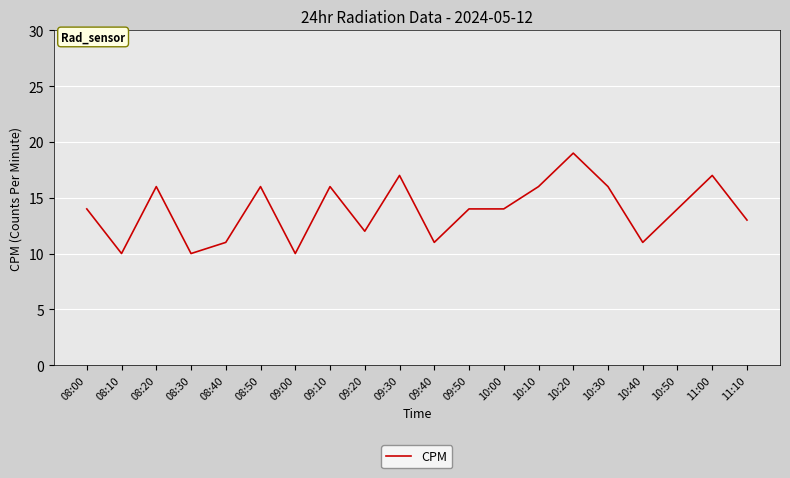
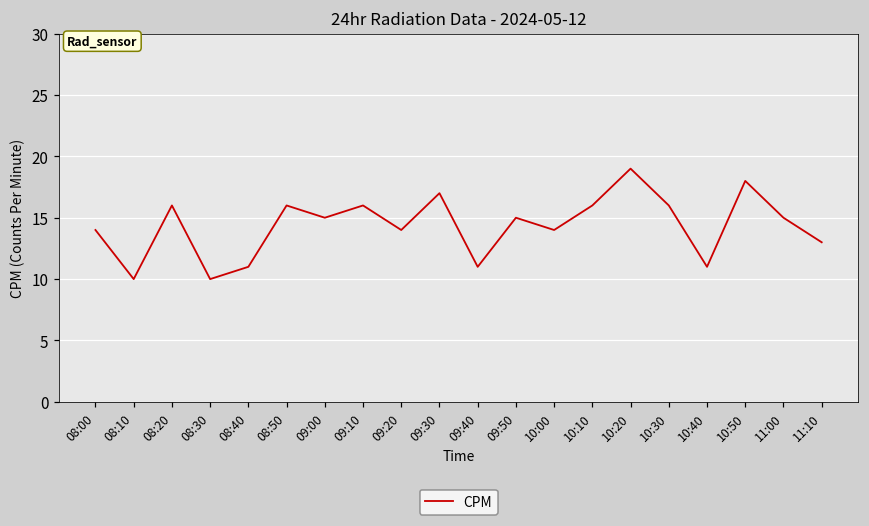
  {
    "08:00": 14,
    "08:10": 10,
    "08:20": 16,
    "08:30": 10,
    "08:40": 11,
    "08:50": 16,
-   "09:00": 10,
+   "09:00": 15,
    "09:10": 16,
-   "09:20": 12,
+   "09:20": 14,
    "09:30": 17,
    "09:40": 11,
-   "09:50": 14,
+   "09:50": 15,
    "10:00": 14,
    "10:10": 16,
    "10:20": 19,
    "10:30": 16,
    "10:40": 11,
-   "10:50": 14,
-   "11:00": 17,
+   "10:50": 18,
+   "11:00": 15,
    "11:10": 13
  }
